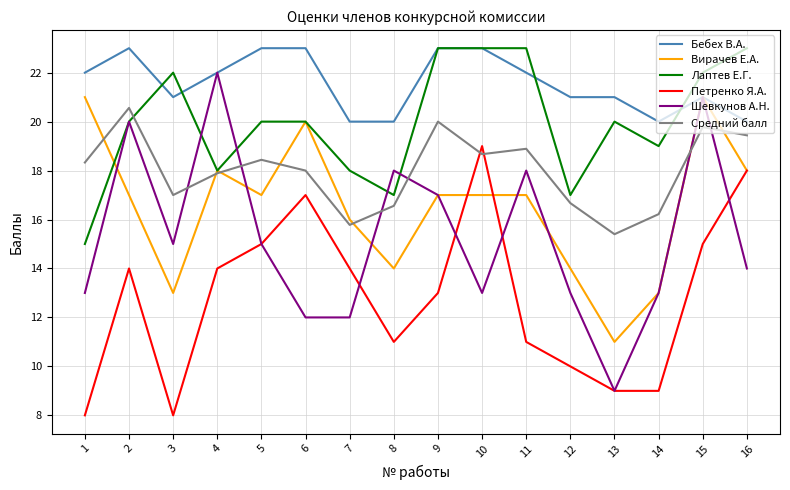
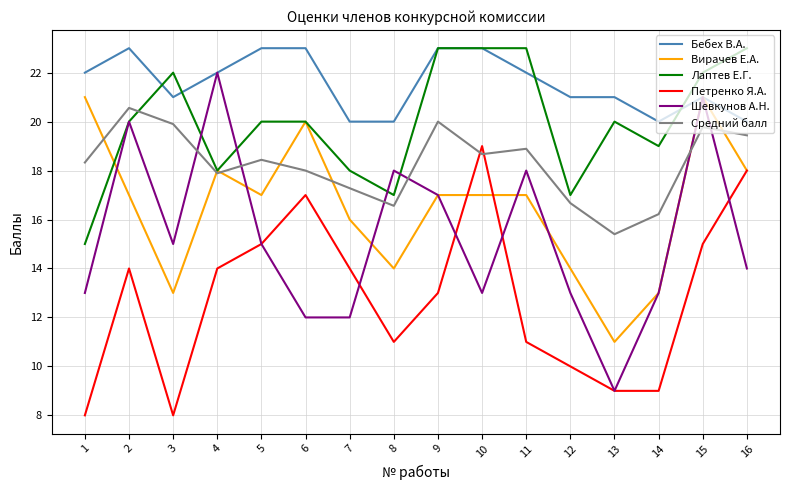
  {
    "Бебех В.А.": {
      "1": 22.0,
      "2": 23.0,
      "3": 21.0,
      "5": 23.0,
      "6": 23.0,
      "7": 20.0,
      "8": 20.0,
      "11": 22.0,
      "12": 21.0,
      "13": 21.0
    },
    "Вирачев Е.А.": {
      "1": 21.0,
      "2": 17.0,
      "3": 13.0,
      "5": 17.0,
      "7": 16.0,
      "8": 14.0,
      "10": 17.0,
      "11": 17.0,
      "12": 14.0,
      "13": 11.0
    },
    "Лаптев Е.Г.": {
      "1": 15.0,
      "3": 22.0,
      "5": 20.0,
      "7": 18.0,
      "8": 17.0,
      "11": 23.0,
      "12": 17.0,
      "13": 20.0,
      "14": 19.0
    },
    "Петренко Я.А.": {
      "1": 8.0,
      "2": 14.0,
      "3": 8.0,
      "4": 14.0,
      "6": 17.0,
      "7": 14.0,
      "8": 11.0,
      "9": 13.0,
      "10": 19.0,
      "11": 11.0,
      "12": 10.0,
      "14": 9.0,
      "15": 15.0
    },
    "Шевкунов А.Н.": {
      "1": 13.0,
      "3": 15.0,
      "6": 12.0,
      "7": 12.0,
      "8": 18.0,
      "10": 13.0,
      "11": 18.0,
      "12": 13.0,
      "16": 14.0
    },
    "Средний балл": {
      "1": 18.3,
      "2": 20.6,
-     "3": 17.0,
+     "3": 19.9,
      "4": 17.9,
      "5": 18.4,
      "6": 18.0,
-     "7": 15.8,
+     "7": 17.3,
      "8": 16.6,
      "9": 20.0,
      "10": 18.7,
      "11": 18.9,
      "12": 16.7,
      "13": 15.4,
      "14": 16.2,
      "16": 19.4
    }
  }
